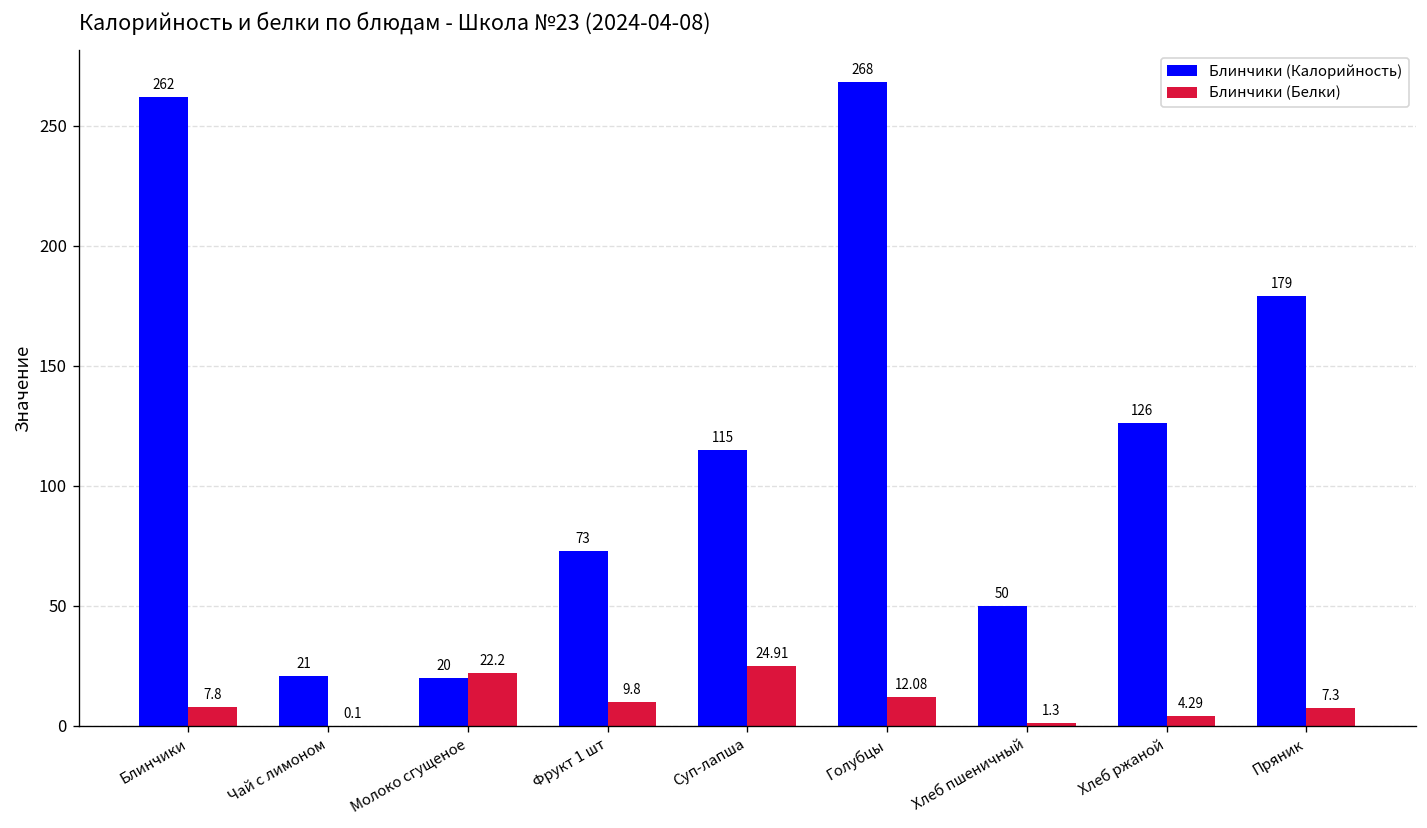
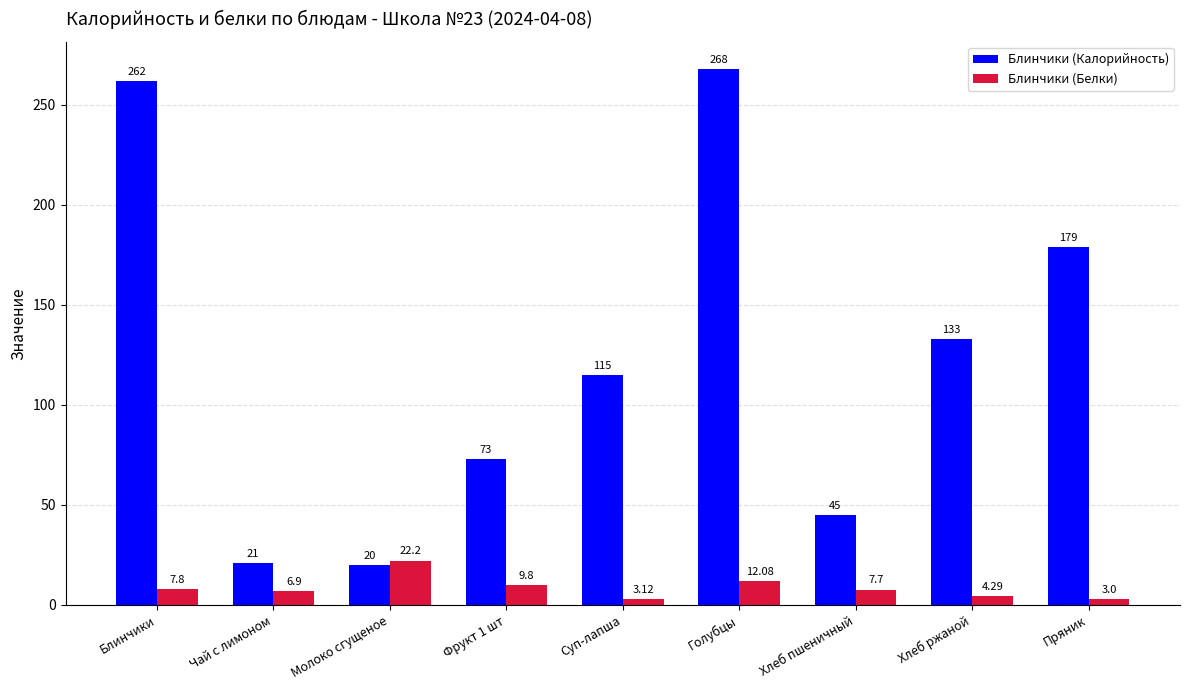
  {
    "Блинчики (Калорийность)": {
      "Блинчики": 262,
      "Чай с лимоном": 21,
      "Молоко сгущеное": 20,
      "Фрукт 1 шт": 73,
      "Суп-лапша": 115,
      "Голубцы": 268,
-     "Хлеб пшеничный": 50,
-     "Хлеб ржаной": 126,
+     "Хлеб пшеничный": 45,
+     "Хлеб ржаной": 133,
      "Пряник": 179
    },
    "Блинчики (Белки)": {
      "Блинчики": 7.8,
-     "Чай с лимоном": 0.1,
+     "Чай с лимоном": 6.9,
      "Молоко сгущеное": 22.2,
      "Фрукт 1 шт": 9.8,
-     "Суп-лапша": 24.91,
+     "Суп-лапша": 3.12,
      "Голубцы": 12.08,
-     "Хлеб пшеничный": 1.3,
+     "Хлеб пшеничный": 7.7,
      "Хлеб ржаной": 4.29,
-     "Пряник": 7.3
+     "Пряник": 3.0
    }
  }
